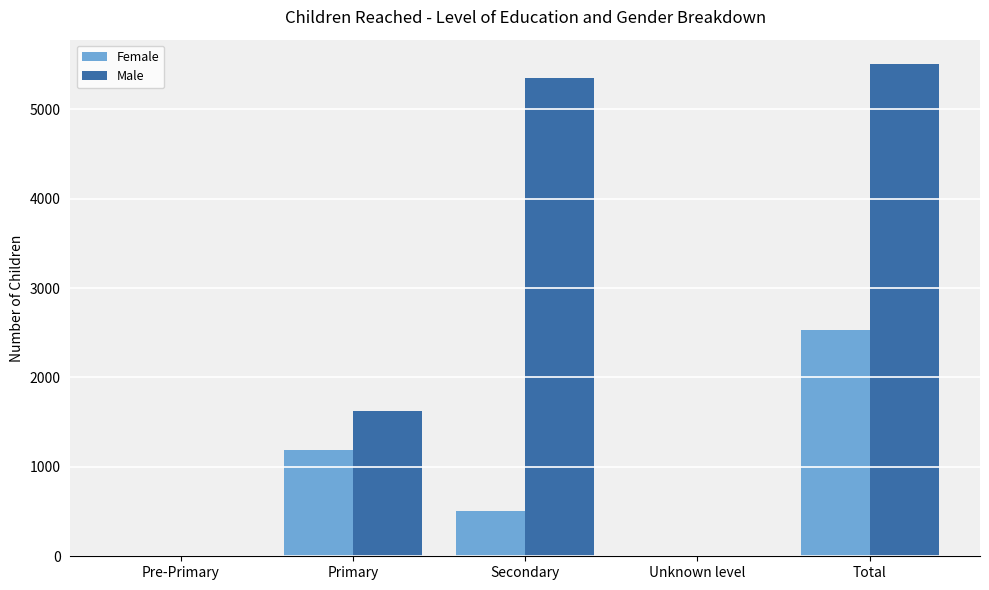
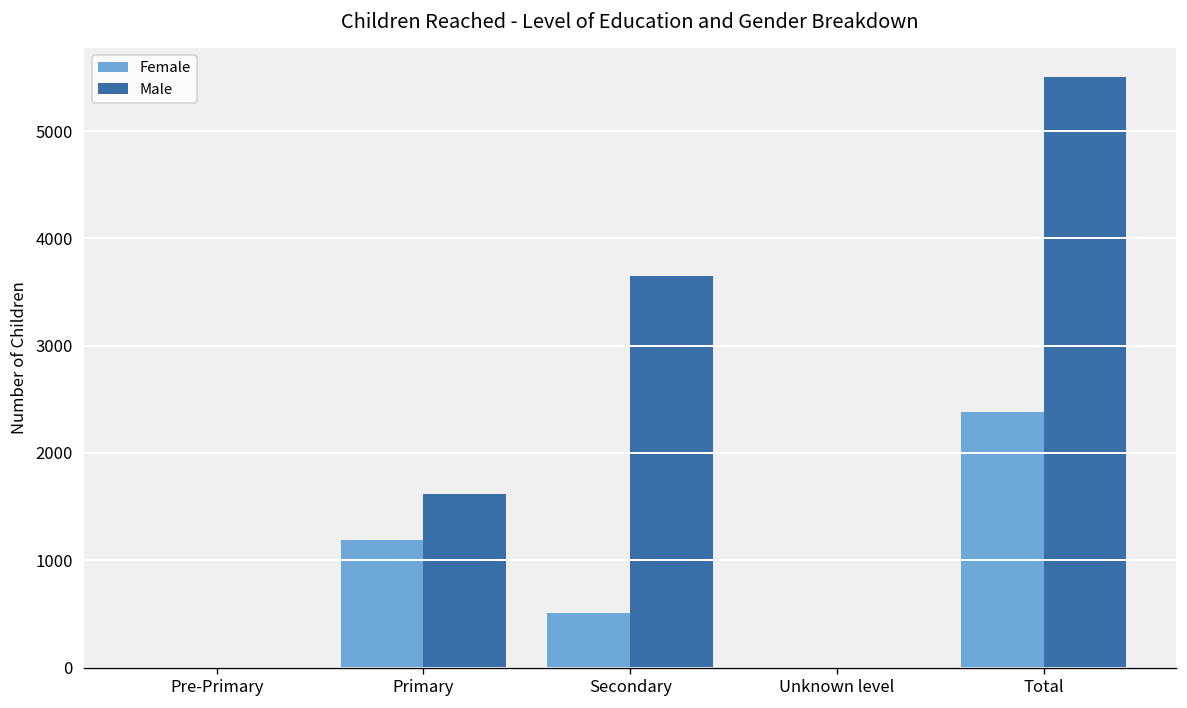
  {
    "Female": {
      "Pre-Primary": 0,
      "Primary": 1200,
      "Secondary": 500,
      "Unknown level": 0,
-     "Total": 2500
+     "Total": 2400
    },
    "Male": {
      "Pre-Primary": 0,
      "Primary": 1600,
-     "Secondary": 5400,
+     "Secondary": 3600,
      "Unknown level": 0,
      "Total": 5500
    }
  }
